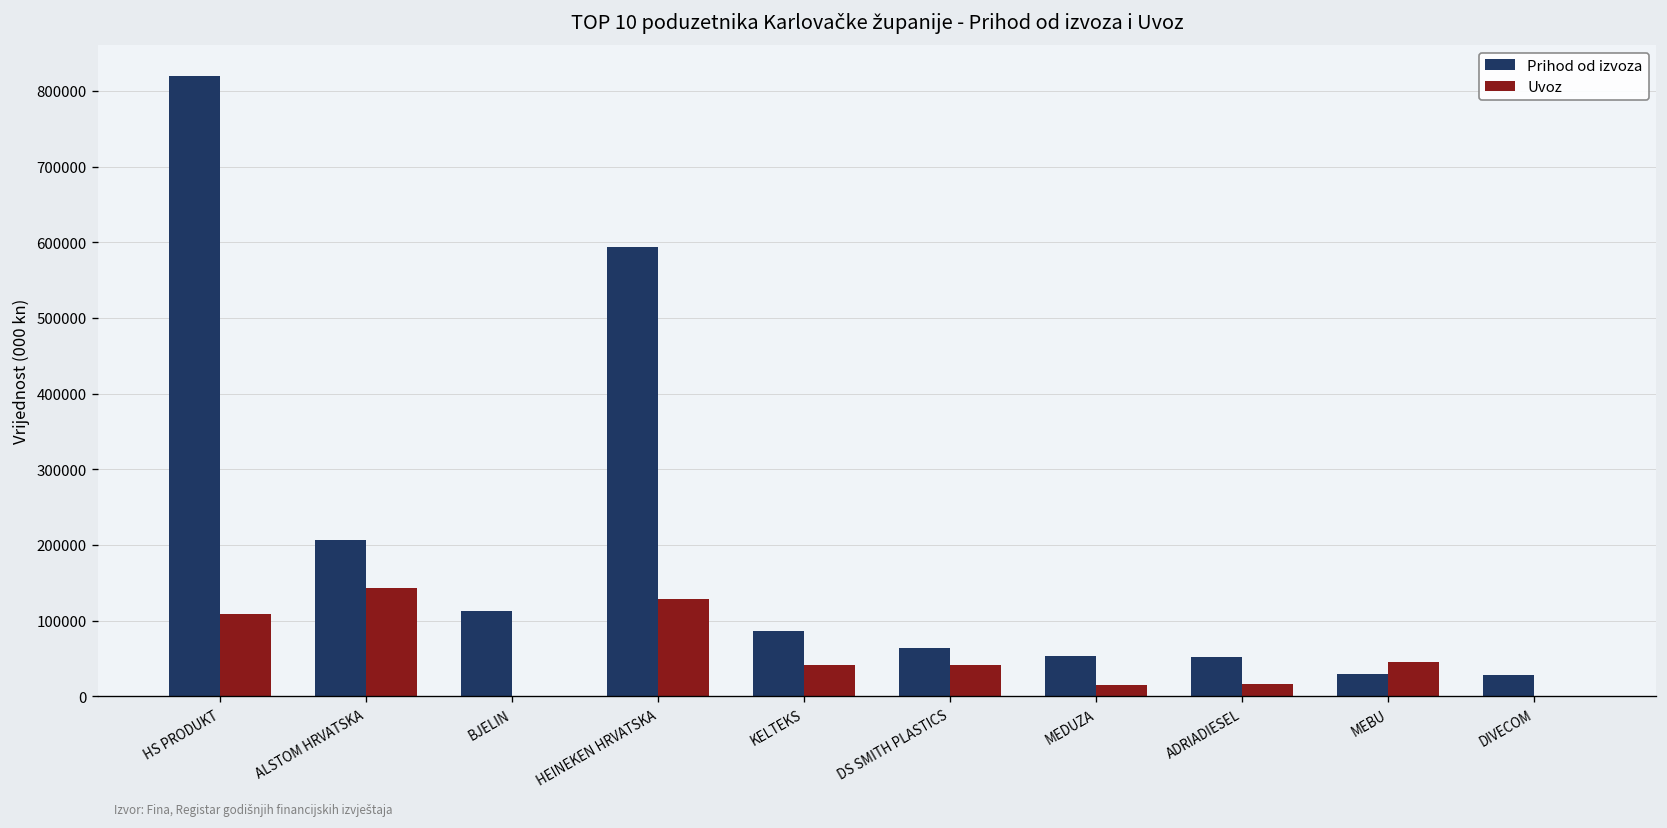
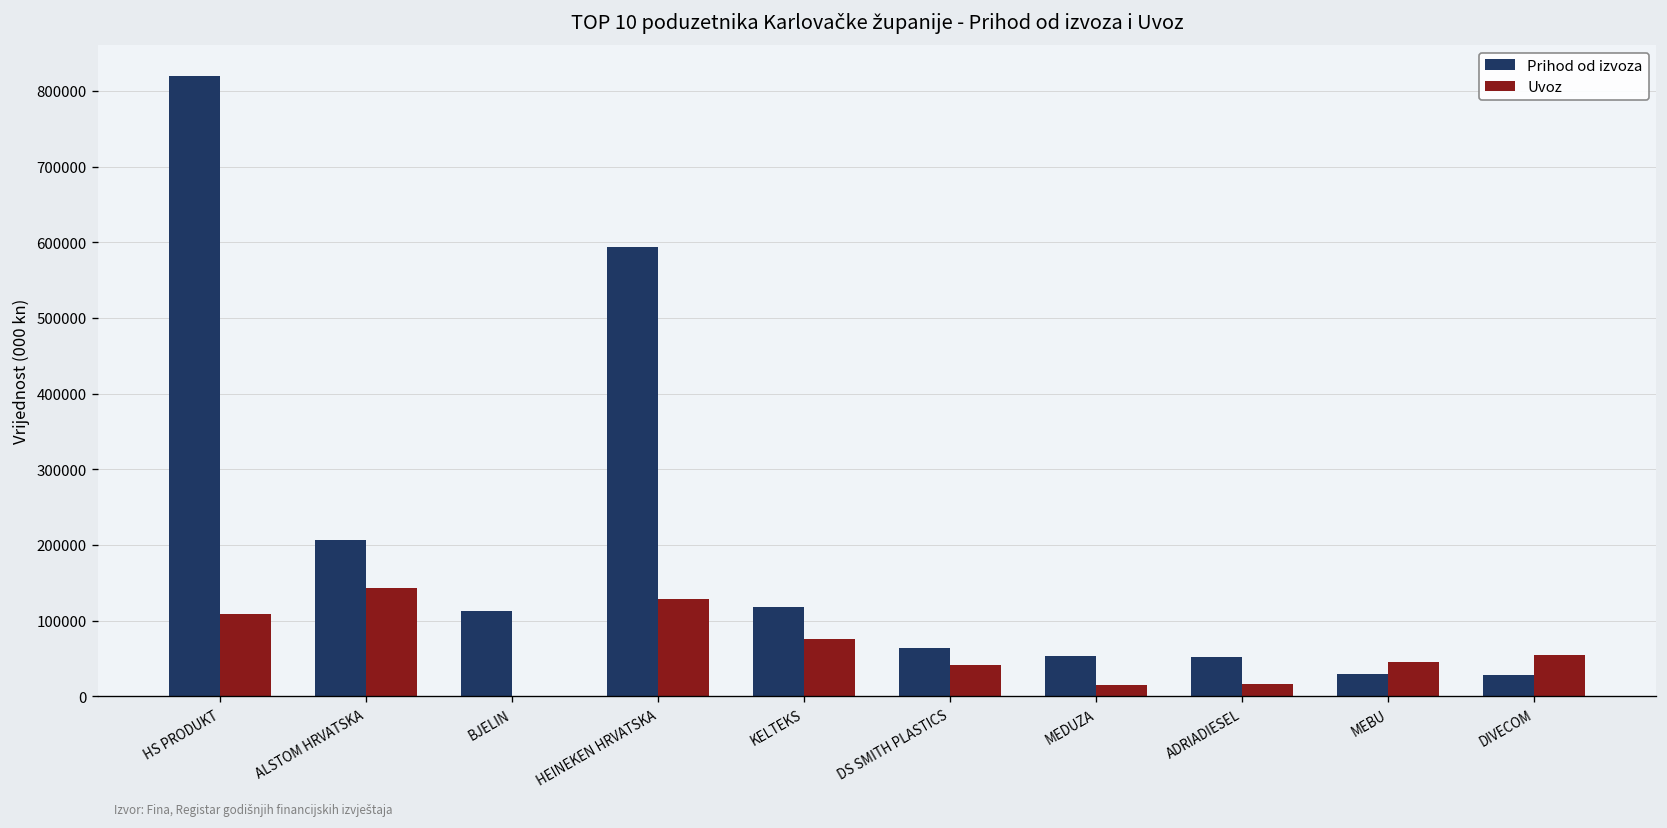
  {
    "Prihod od izvoza": {
      "HS PRODUKT": 820000,
      "ALSTOM HRVATSKA": 210000,
      "BJELIN": 110000,
      "HEINEKEN HRVATSKA": 590000,
-     "KELTEKS": 90000,
+     "KELTEKS": 120000,
      "DS SMITH PLASTICS": 60000,
      "MEDUZA": 50000,
      "ADRIADIESEL": 50000,
      "MEBU": 30000,
      "DIVECOM": 30000
    },
    "Uvoz": {
      "HS PRODUKT": 110000,
      "ALSTOM HRVATSKA": 140000,
      "BJELIN": 0,
      "HEINEKEN HRVATSKA": 130000,
-     "KELTEKS": 40000,
+     "KELTEKS": 80000,
      "DS SMITH PLASTICS": 40000,
      "MEDUZA": 10000,
      "ADRIADIESEL": 20000,
      "MEBU": 50000,
-     "DIVECOM": 0
+     "DIVECOM": 50000
    }
  }
